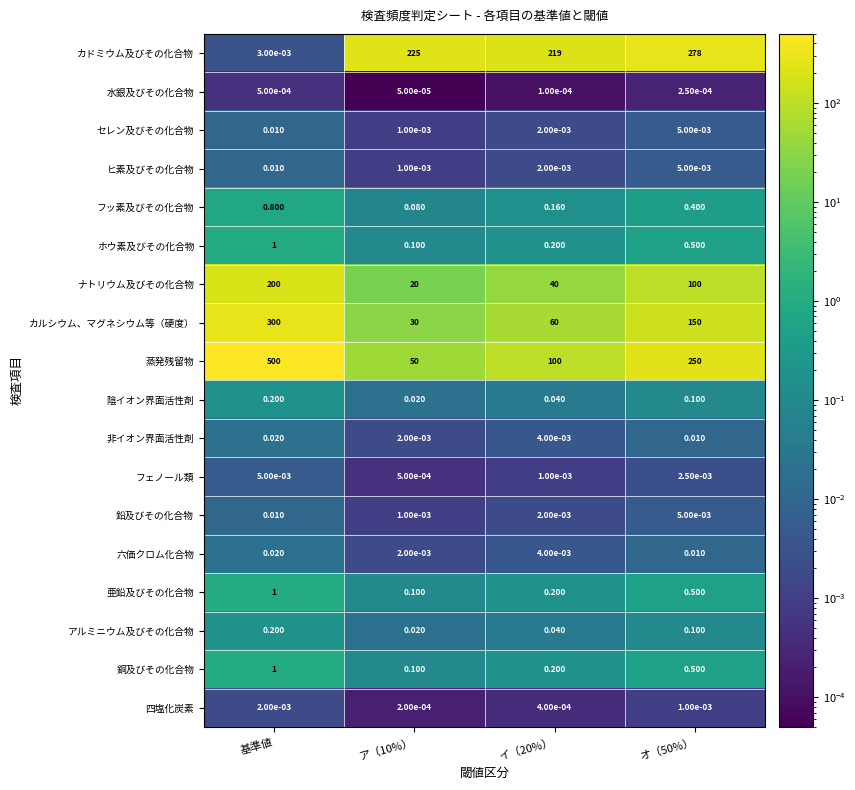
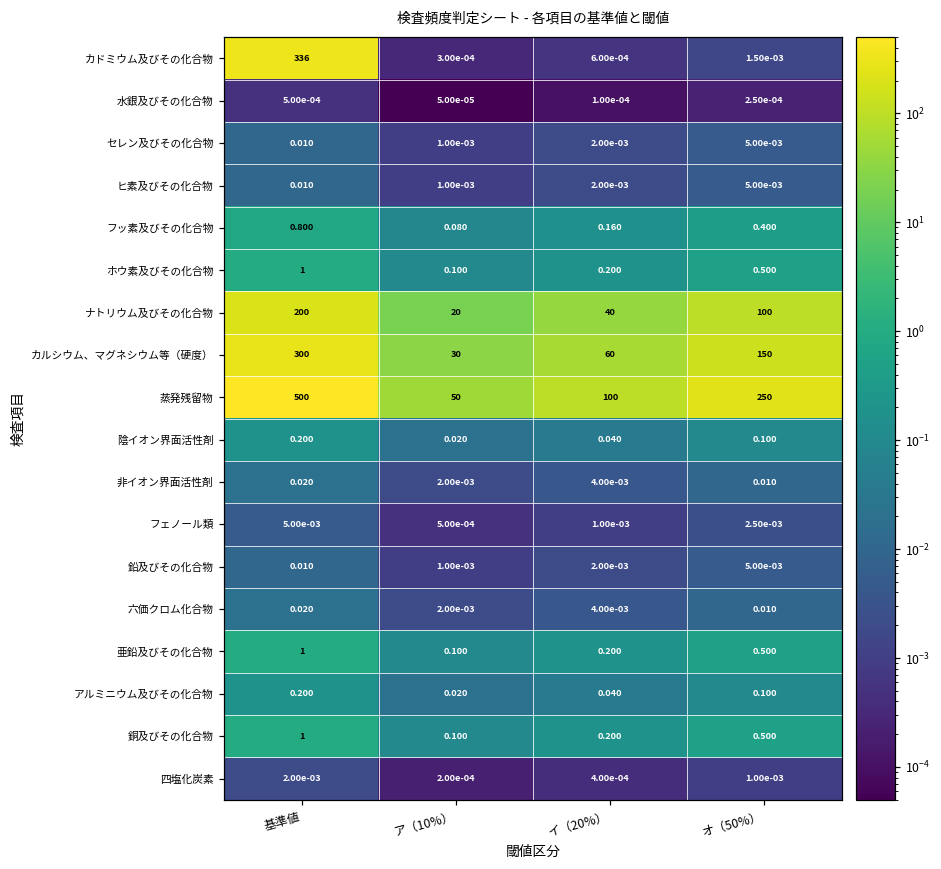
  {
    "カドミウム及びその化合物": {
-     "基準値": "3.00e-03",
-     "ア（10%）": "225",
-     "イ（20%）": "219",
-     "オ（50%）": "278"
+     "基準値": "336",
+     "ア（10%）": "3.00e-04",
+     "イ（20%）": "6.00e-04",
+     "オ（50%）": "1.50e-03"
    },
    "水銀及びその化合物": {
      "基準値": "5.00e-04",
      "ア（10%）": "5.00e-05",
      "イ（20%）": "1.00e-04",
      "オ（50%）": "2.50e-04"
    },
    "セレン及びその化合物": {
      "基準値": "0.010",
      "ア（10%）": "1.00e-03",
      "イ（20%）": "2.00e-03",
      "オ（50%）": "5.00e-03"
    },
    "ヒ素及びその化合物": {
      "基準値": "0.010",
      "ア（10%）": "1.00e-03",
      "イ（20%）": "2.00e-03",
      "オ（50%）": "5.00e-03"
    },
    "フッ素及びその化合物": {
      "基準値": "0.800",
      "ア（10%）": "0.080",
      "イ（20%）": "0.160",
      "オ（50%）": "0.400"
    },
    "ホウ素及びその化合物": {
      "基準値": "1",
      "ア（10%）": "0.100",
      "イ（20%）": "0.200",
      "オ（50%）": "0.500"
    },
    "ナトリウム及びその化合物": {
      "基準値": "200",
      "ア（10%）": "20",
      "イ（20%）": "40",
      "オ（50%）": "100"
    },
    "カルシウム、マグネシウム等（硬度）": {
      "基準値": "300",
      "ア（10%）": "30",
      "イ（20%）": "60",
      "オ（50%）": "150"
    },
    "蒸発残留物": {
      "基準値": "500",
      "ア（10%）": "50",
      "イ（20%）": "100",
      "オ（50%）": "250"
    },
    "陰イオン界面活性剤": {
      "基準値": "0.200",
      "ア（10%）": "0.020",
      "イ（20%）": "0.040",
      "オ（50%）": "0.100"
    },
    "非イオン界面活性剤": {
      "基準値": "0.020",
      "ア（10%）": "2.00e-03",
      "イ（20%）": "4.00e-03",
      "オ（50%）": "0.010"
    },
    "フェノール類": {
      "基準値": "5.00e-03",
      "ア（10%）": "5.00e-04",
      "イ（20%）": "1.00e-03",
      "オ（50%）": "2.50e-03"
    },
    "鉛及びその化合物": {
      "基準値": "0.010",
      "ア（10%）": "1.00e-03",
      "イ（20%）": "2.00e-03",
      "オ（50%）": "5.00e-03"
    },
    "六価クロム化合物": {
      "基準値": "0.020",
      "ア（10%）": "2.00e-03",
      "イ（20%）": "4.00e-03",
      "オ（50%）": "0.010"
    },
    "亜鉛及びその化合物": {
      "基準値": "1",
      "ア（10%）": "0.100",
      "イ（20%）": "0.200",
      "オ（50%）": "0.500"
    },
    "アルミニウム及びその化合物": {
      "基準値": "0.200",
      "ア（10%）": "0.020",
      "イ（20%）": "0.040",
      "オ（50%）": "0.100"
    },
    "銅及びその化合物": {
      "基準値": "1",
      "ア（10%）": "0.100",
      "イ（20%）": "0.200",
      "オ（50%）": "0.500"
    },
    "四塩化炭素": {
      "基準値": "2.00e-03",
      "ア（10%）": "2.00e-04",
      "イ（20%）": "4.00e-04",
      "オ（50%）": "1.00e-03"
    }
  }
